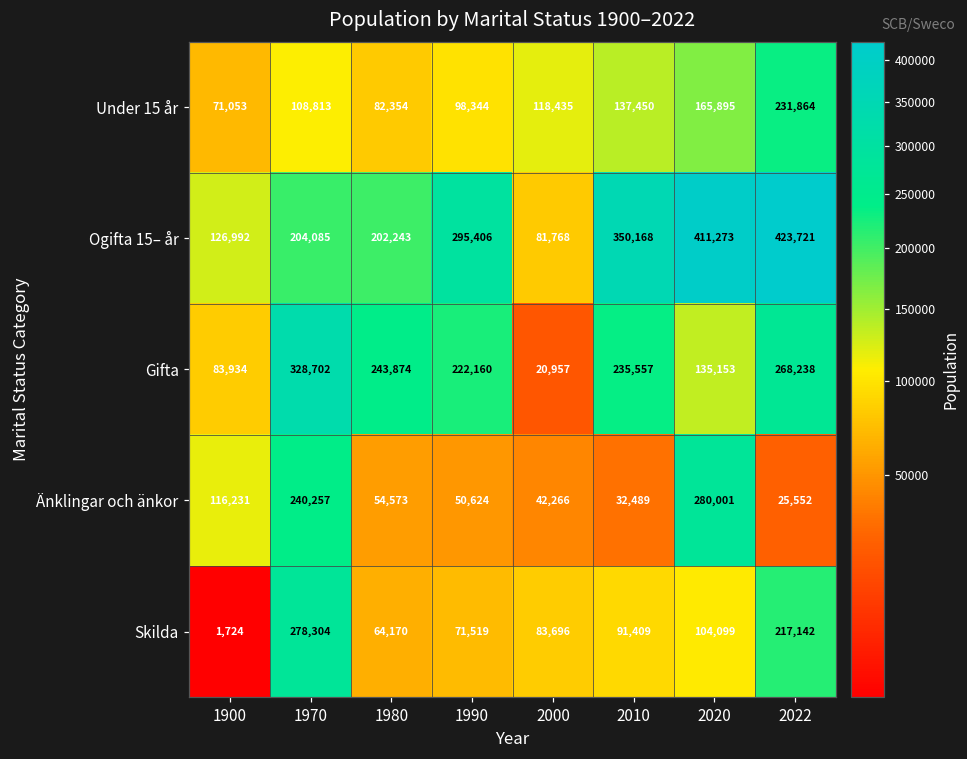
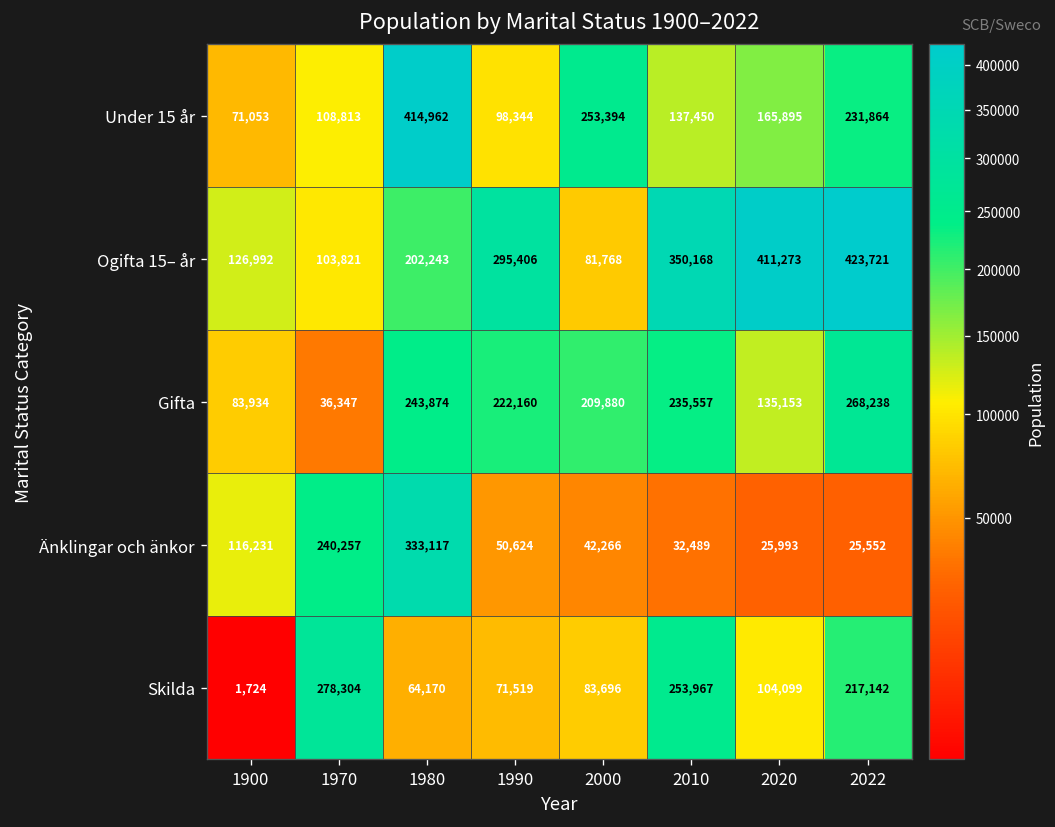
  {
    "Under 15 år": {
      "1900": "71,053",
      "1970": "108,813",
-     "1980": "82,354",
+     "1980": "414,962",
      "1990": "98,344",
-     "2000": "118,435",
+     "2000": "253,394",
      "2010": "137,450",
      "2020": "165,895",
      "2022": "231,864"
    },
    "Ogifta 15– år": {
      "1900": "126,992",
-     "1970": "204,085",
+     "1970": "103,821",
      "1980": "202,243",
      "1990": "295,406",
      "2000": "81,768",
      "2010": "350,168",
      "2020": "411,273",
      "2022": "423,721"
    },
    "Gifta": {
      "1900": "83,934",
-     "1970": "328,702",
+     "1970": "36,347",
      "1980": "243,874",
      "1990": "222,160",
-     "2000": "20,957",
+     "2000": "209,880",
      "2010": "235,557",
      "2020": "135,153",
      "2022": "268,238"
    },
    "Änklingar och änkor": {
      "1900": "116,231",
      "1970": "240,257",
-     "1980": "54,573",
+     "1980": "333,117",
      "1990": "50,624",
      "2000": "42,266",
      "2010": "32,489",
-     "2020": "280,001",
+     "2020": "25,993",
      "2022": "25,552"
    },
    "Skilda": {
      "1900": "1,724",
      "1970": "278,304",
      "1980": "64,170",
      "1990": "71,519",
      "2000": "83,696",
-     "2010": "91,409",
+     "2010": "253,967",
      "2020": "104,099",
      "2022": "217,142"
    }
  }
